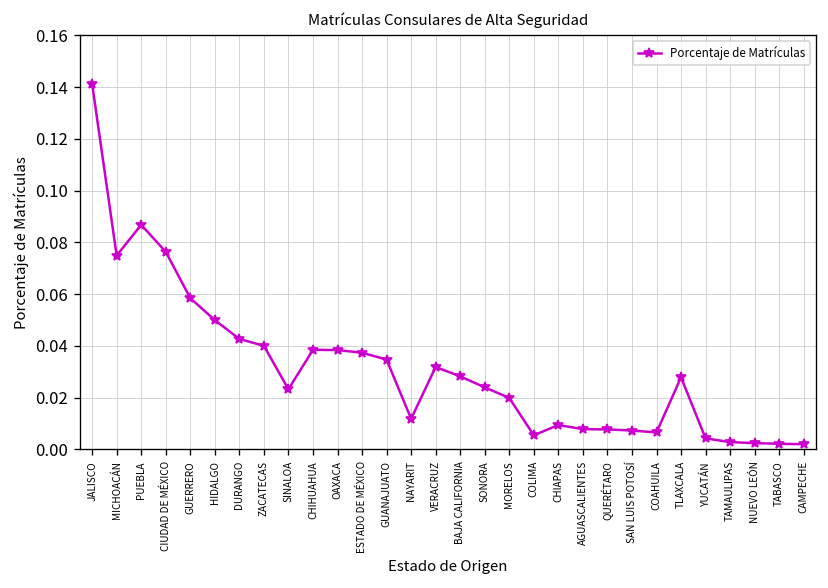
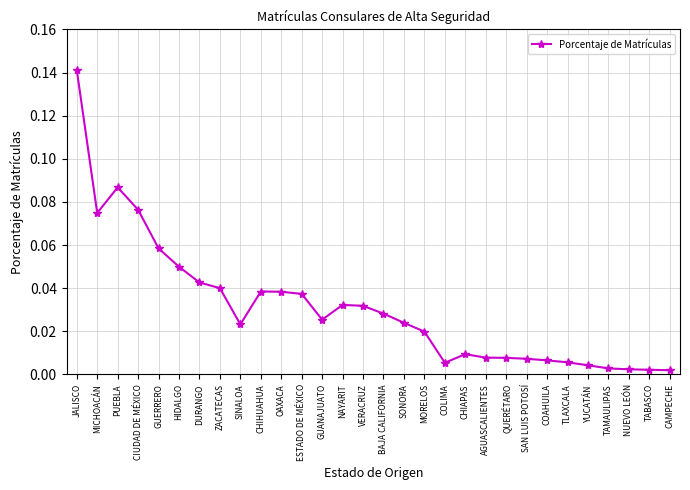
  {
    "JALISCO": 0.141,
    "MICHOACÁN": 0.075,
    "PUEBLA": 0.087,
    "CIUDAD DE MÉXICO": 0.076,
    "GUERRERO": 0.058,
    "HIDALGO": 0.050,
    "DURANGO": 0.043,
    "ZACATECAS": 0.040,
    "SINALOA": 0.023,
    "CHIHUAHUA": 0.038,
    "OAXACA": 0.038,
    "ESTADO DE MÉXICO": 0.037,
-   "GUANAJUATO": 0.035,
-   "NAYARIT": 0.012,
+   "GUANAJUATO": 0.025,
+   "NAYARIT": 0.032,
    "VERACRUZ": 0.032,
    "BAJA CALIFORNIA": 0.028,
    "SONORA": 0.024,
    "MORELOS": 0.020,
    "COLIMA": 0.005,
    "CHIAPAS": 0.009,
    "AGUASCALIENTES": 0.008,
    "QUERÉTARO": 0.008,
    "SAN LUIS POTOSÍ": 0.007,
    "COAHUILA": 0.007,
-   "TLAXCALA": 0.028,
+   "TLAXCALA": 0.006,
    "YUCATÁN": 0.004,
    "TAMAULIPAS": 0.003,
    "NUEVO LEÓN": 0.002,
    "TABASCO": 0.002,
    "CAMPECHE": 0.002
  }
